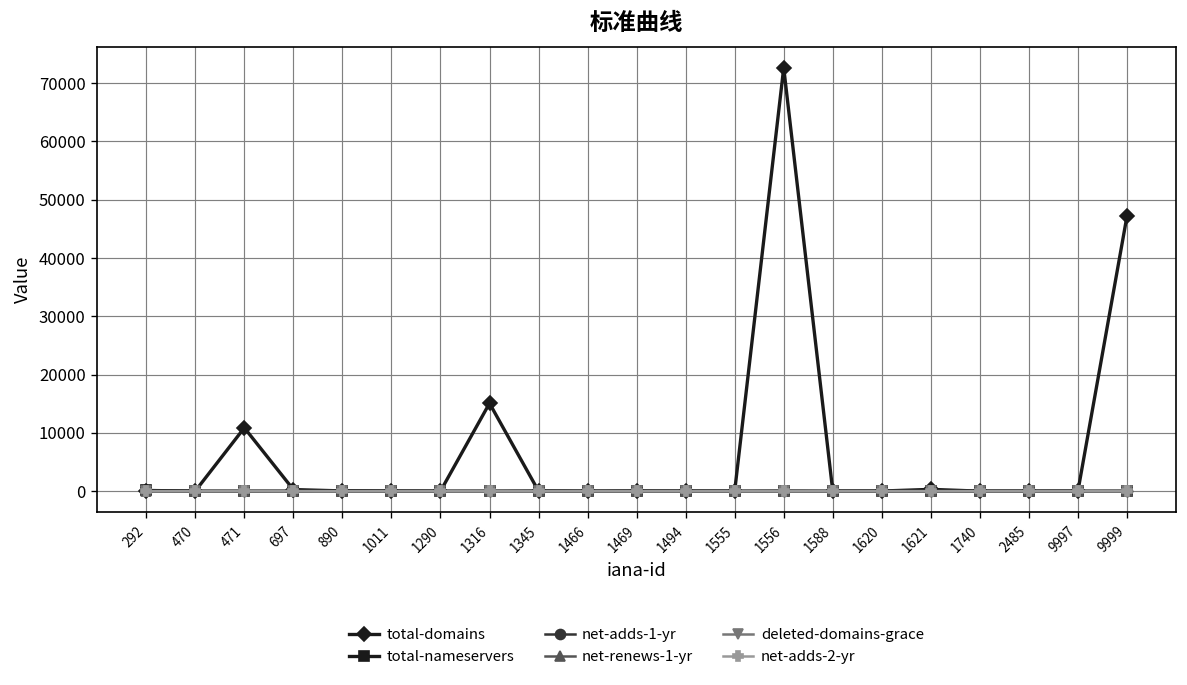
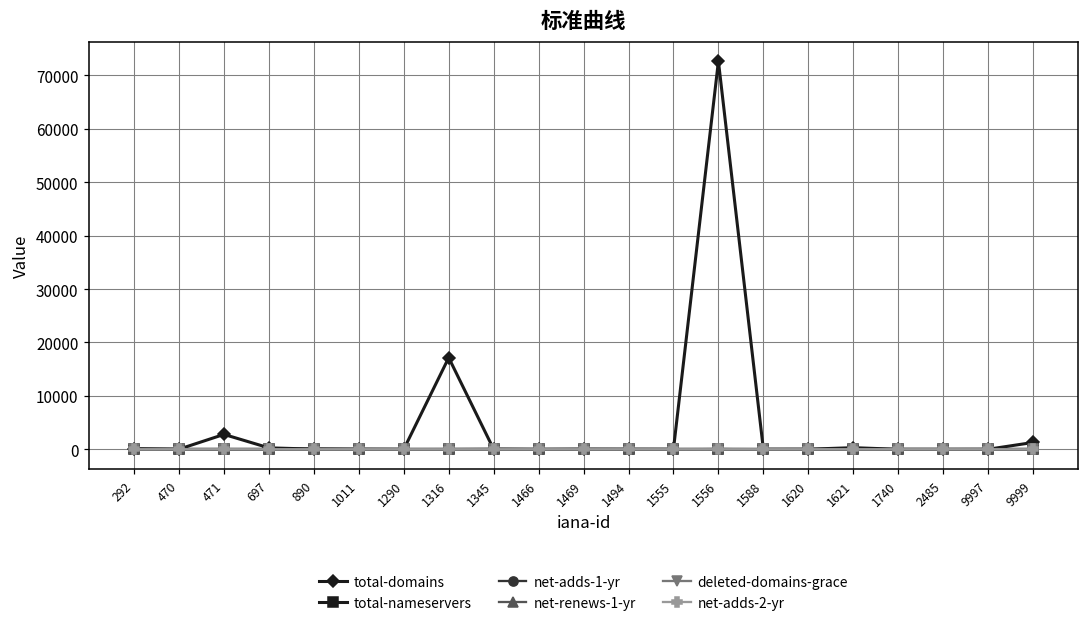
  {
    "total-domains": {
-     "471": 11000,
-     "1316": 15000,
+     "471": 3000,
+     "1316": 17000,
      "1556": 73000,
-     "9999": 47000
+     "9999": 1000
    },
    "net-adds-2-yr": {
      "471": 0,
      "1316": 0,
      "1556": 0,
      "9999": 0
    }
  }
